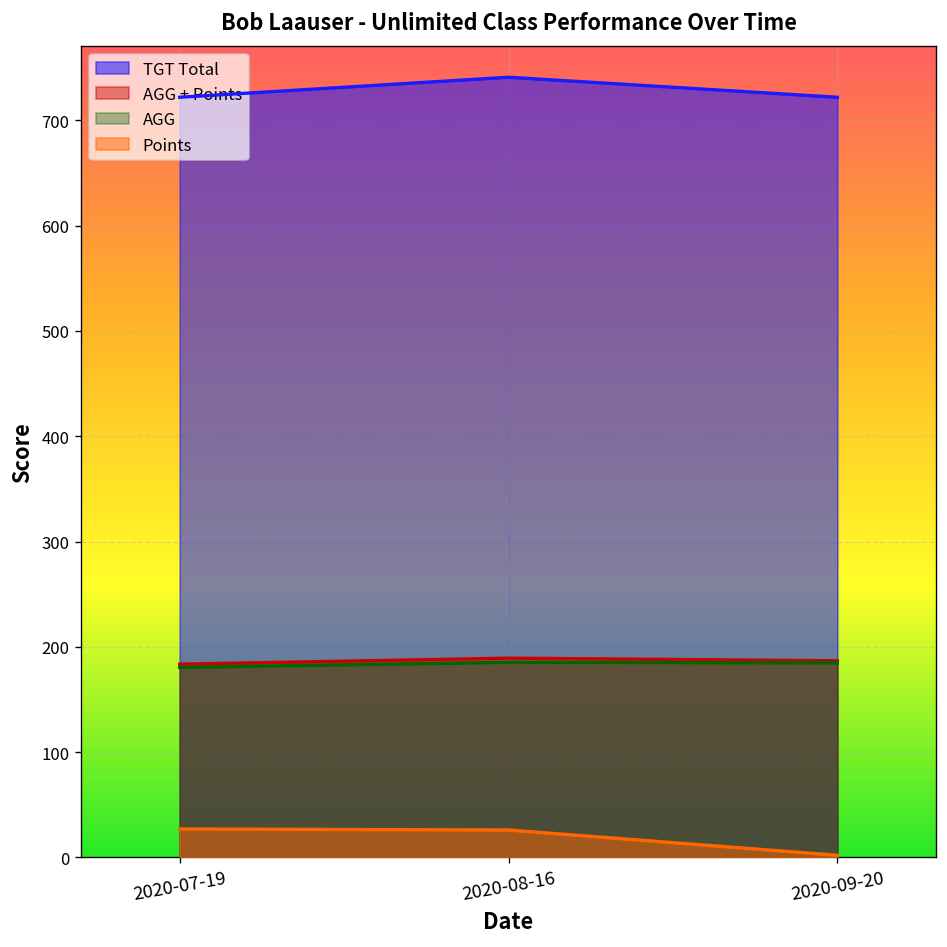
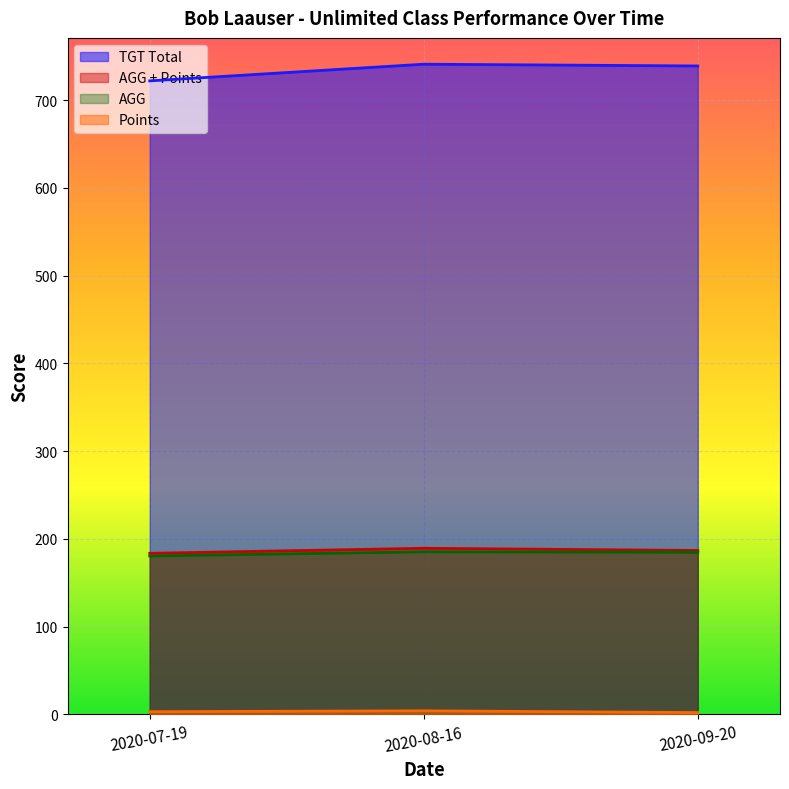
  {
    "TGT Total": {
      "2020-08-16": 740,
-     "2020-09-20": 720
+     "2020-09-20": 740
    },
    "AGG + Points": {
      "2020-07-19": 180,
      "2020-08-16": 190
    },
    "AGG": {
      "2020-07-19": 180,
      "2020-08-16": 190
    },
    "Points": {
-     "2020-07-19": 30,
-     "2020-08-16": 30,
+     "2020-07-19": 0,
+     "2020-08-16": 0,
      "2020-09-20": 0
    }
  }
